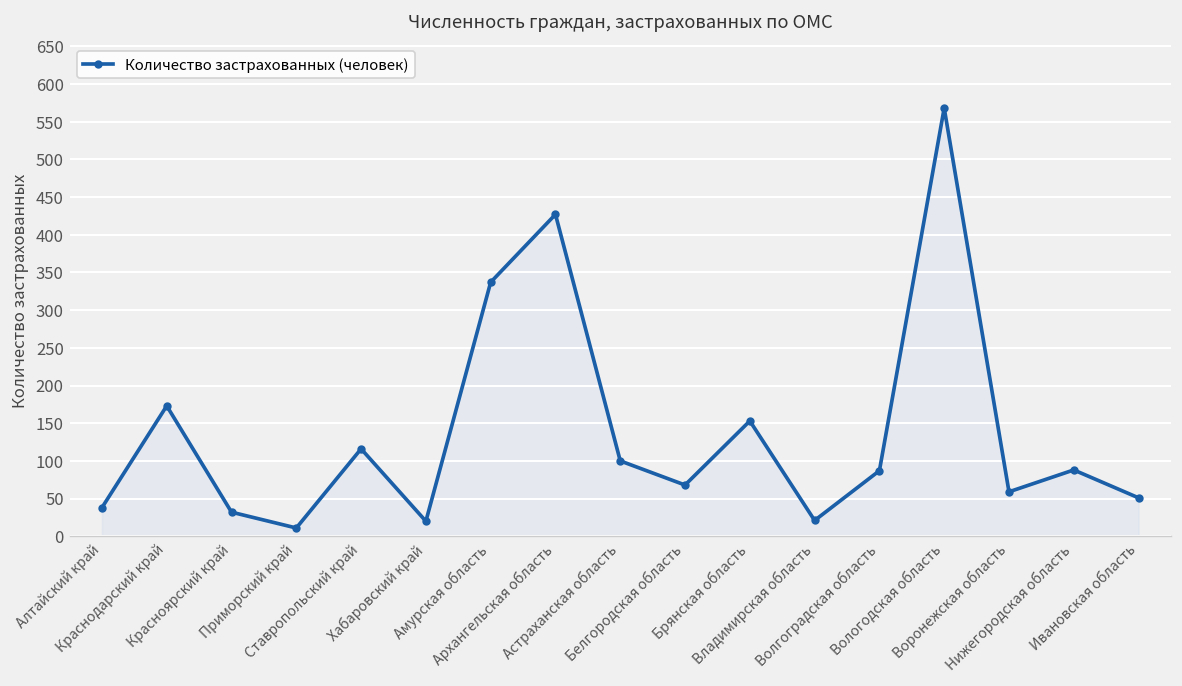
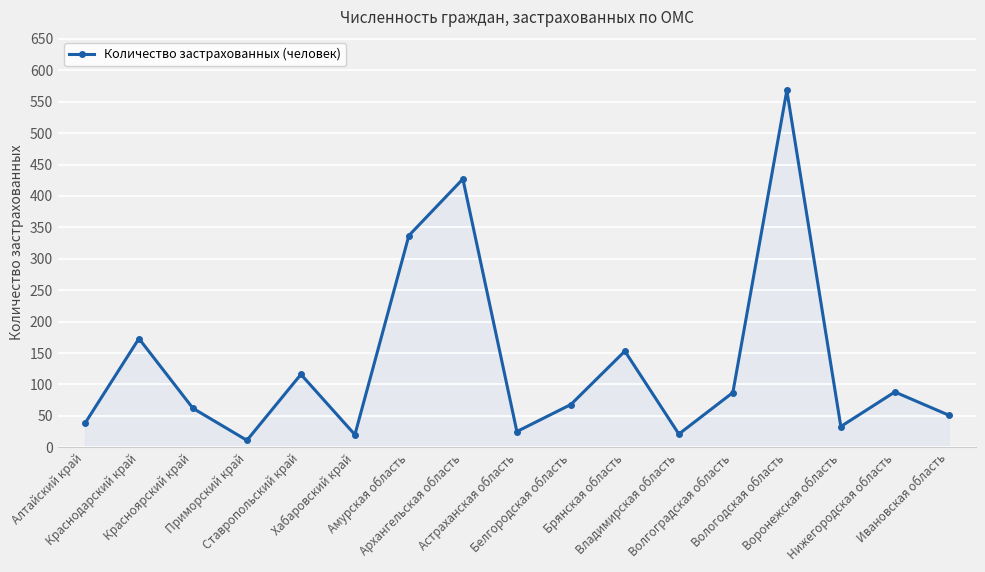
  {
    "Алтайский край": 40,
    "Краснодарский край": 170,
-   "Красноярский край": 30,
+   "Красноярский край": 60,
    "Приморский край": 10,
    "Ставропольский край": 120,
    "Хабаровский край": 20,
    "Амурская область": 340,
    "Архангельская область": 430,
-   "Астраханская область": 100,
+   "Астраханская область": 30,
    "Белгородская область": 70,
    "Брянская область": 150,
    "Владимирская область": 20,
    "Волгоградская область": 90,
    "Вологодская область": 570,
-   "Воронежская область": 60,
+   "Воронежская область": 30,
    "Нижегородская область": 90,
    "Ивановская область": 50
  }
